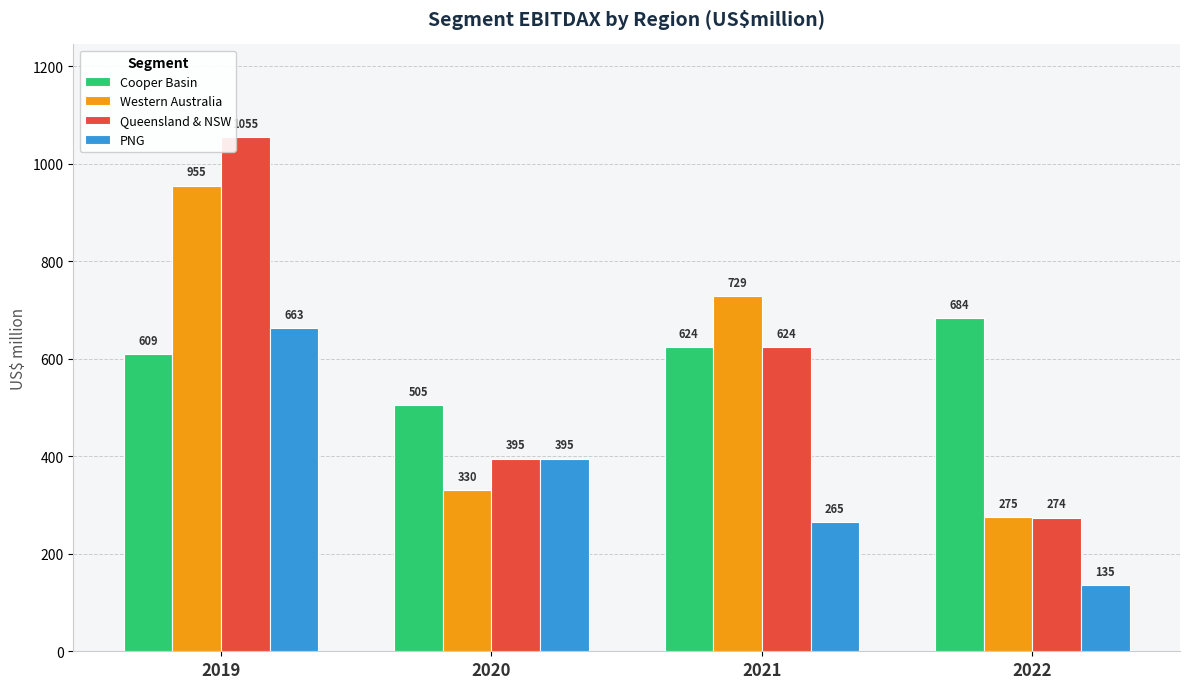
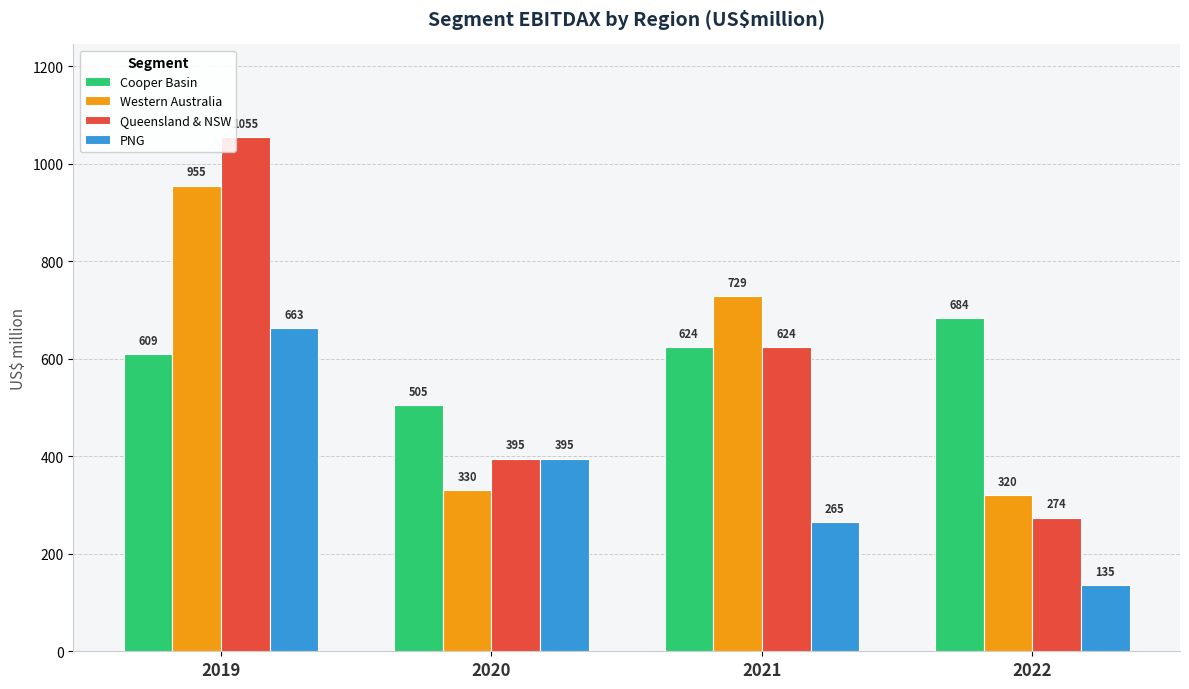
  {
    "Cooper Basin": {
      "2019": 609,
      "2020": 505,
      "2021": 624,
      "2022": 684
    },
    "Western Australia": {
      "2019": 955,
      "2020": 330,
      "2021": 729,
-     "2022": 275
+     "2022": 320
    },
    "Queensland & NSW": {
      "2020": 395,
      "2021": 624,
      "2022": 274
    },
    "PNG": {
      "2019": 663,
      "2020": 395,
      "2021": 265,
      "2022": 135
    }
  }
